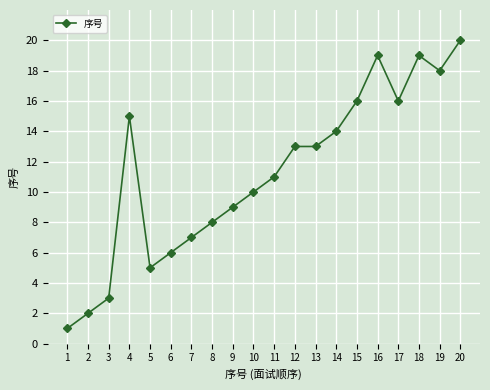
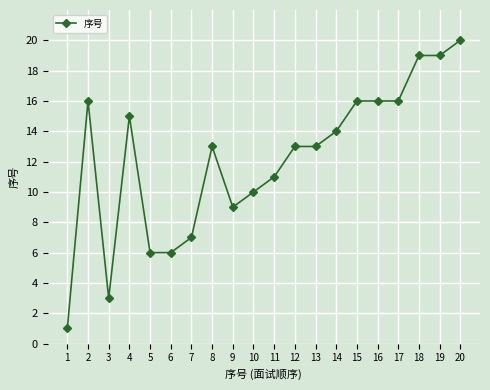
  {
    "1": 1,
-   "2": 2,
+   "2": 16,
    "3": 3,
    "4": 15,
-   "5": 5,
+   "5": 6,
    "6": 6,
    "7": 7,
-   "8": 8,
+   "8": 13,
    "9": 9,
    "10": 10,
    "11": 11,
    "12": 13,
    "13": 13,
    "14": 14,
    "15": 16,
-   "16": 19,
+   "16": 16,
    "17": 16,
    "18": 19,
-   "19": 18,
+   "19": 19,
    "20": 20
  }
